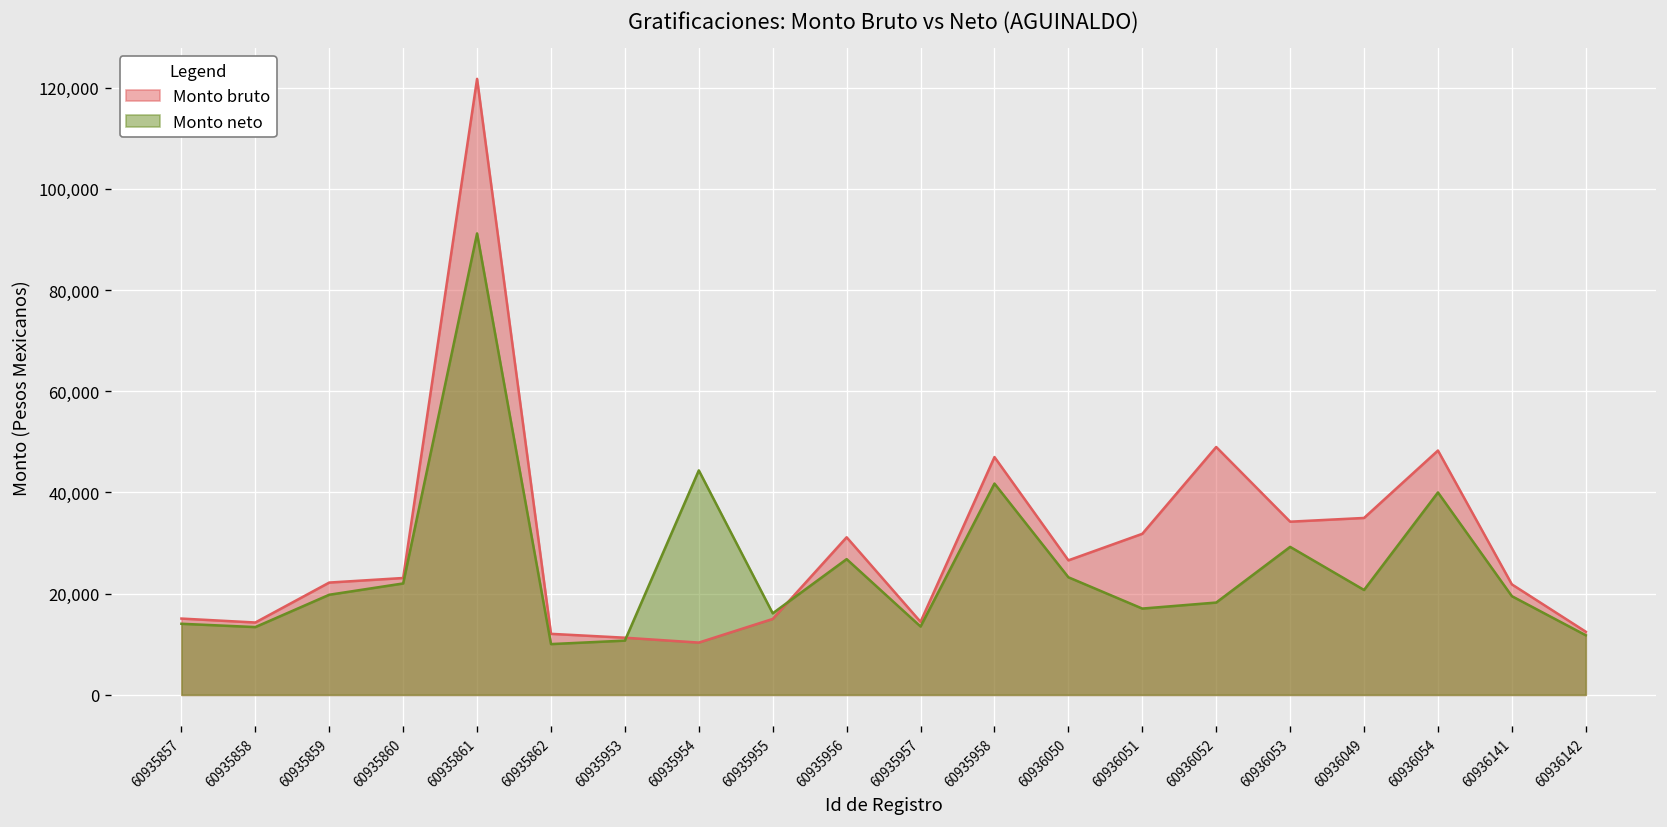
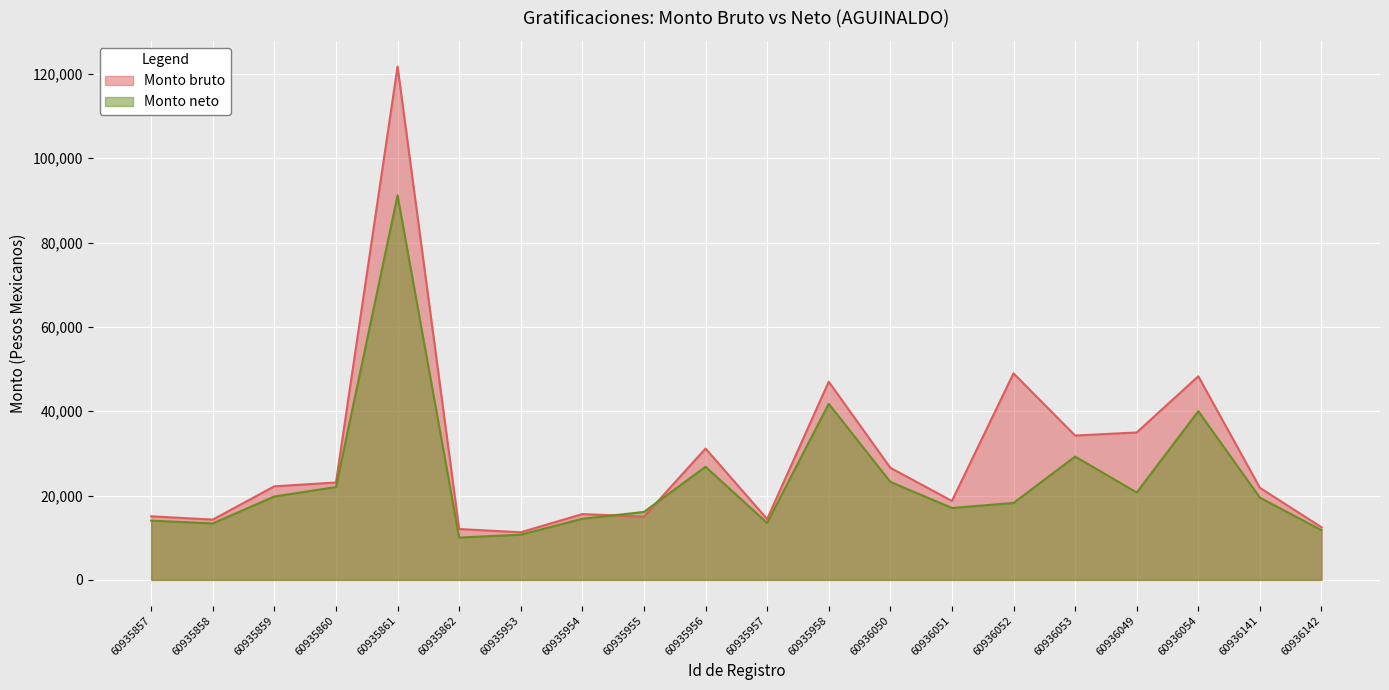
  {
    "Monto bruto": {
      "60935857": "15,000",
      "60935858": "14,000",
      "60935859": "22,000",
      "60935860": "23,000",
      "60935861": "122,000",
      "60935862": "12,000",
-     "60935954": "10,000",
+     "60935954": "16,000",
      "60935955": "15,000",
      "60935956": "31,000",
      "60935957": "14,000",
      "60935958": "47,000",
      "60936050": "27,000",
-     "60936051": "32,000",
+     "60936051": "19,000",
      "60936052": "49,000",
      "60936053": "34,000",
      "60936049": "35,000",
      "60936054": "48,000",
      "60936141": "22,000",
      "60936142": "12,000"
    },
    "Monto neto": {
      "60935857": "14,000",
      "60935858": "13,000",
      "60935859": "20,000",
      "60935860": "22,000",
      "60935861": "91,000",
      "60935862": "10,000",
-     "60935954": "44,000",
+     "60935954": "14,000",
      "60935955": "16,000",
      "60935956": "27,000",
      "60935957": "14,000",
      "60935958": "42,000",
      "60936050": "23,000",
      "60936051": "17,000",
      "60936052": "18,000",
      "60936053": "29,000",
      "60936049": "21,000",
      "60936054": "40,000",
      "60936141": "20,000",
      "60936142": "12,000"
    }
  }
